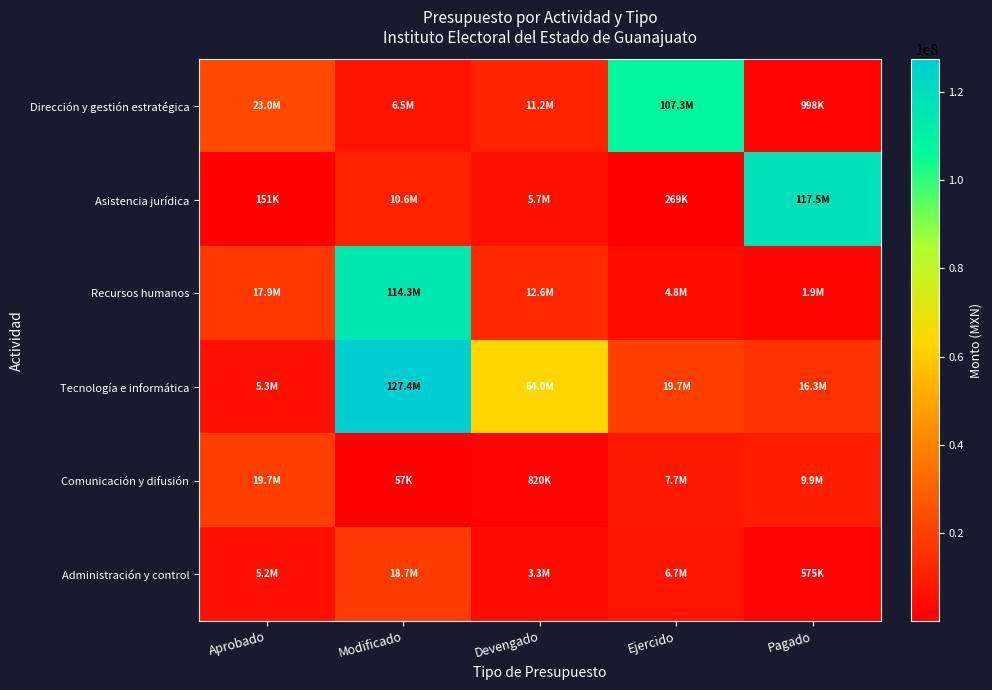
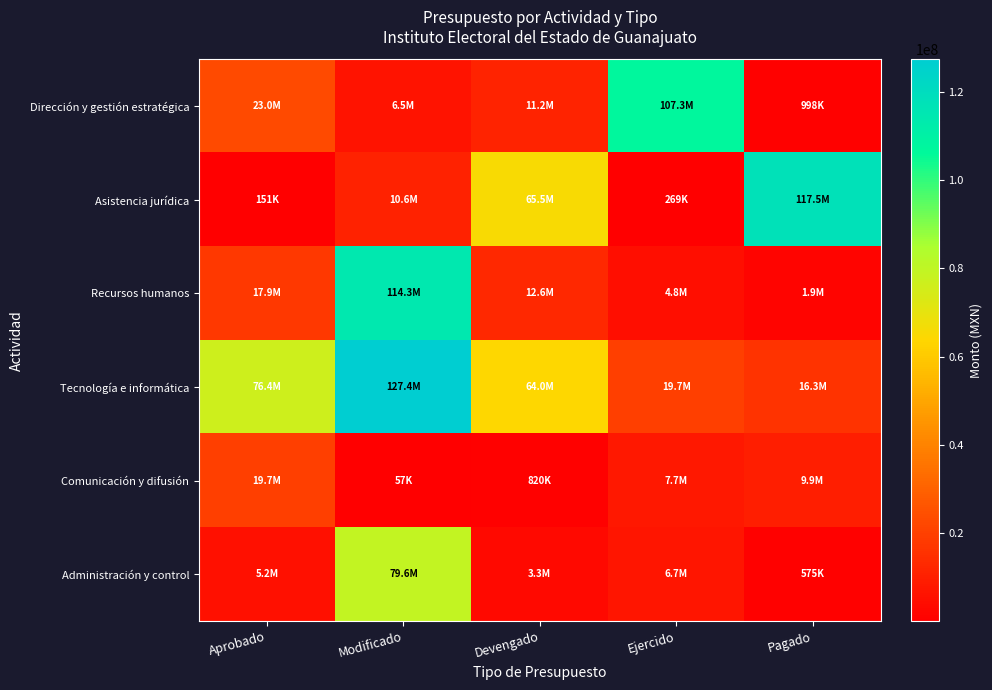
  {
    "Dirección y gestión estratégica": {
      "Aprobado": "23.0M",
      "Modificado": "6.5M",
      "Devengado": "11.2M",
      "Ejercido": "107.3M",
      "Pagado": "998K"
    },
    "Asistencia jurídica": {
      "Aprobado": "151K",
      "Modificado": "10.6M",
-     "Devengado": "5.7M",
+     "Devengado": "65.5M",
      "Ejercido": "269K",
      "Pagado": "117.5M"
    },
    "Recursos humanos": {
      "Aprobado": "17.9M",
      "Modificado": "114.3M",
      "Devengado": "12.6M",
      "Ejercido": "4.8M",
      "Pagado": "1.9M"
    },
    "Tecnología e informática": {
-     "Aprobado": "5.3M",
+     "Aprobado": "76.4M",
      "Modificado": "127.4M",
      "Devengado": "64.0M",
      "Ejercido": "19.7M",
      "Pagado": "16.3M"
    },
    "Comunicación y difusión": {
      "Aprobado": "19.7M",
      "Modificado": "57K",
      "Devengado": "820K",
      "Ejercido": "7.7M",
      "Pagado": "9.9M"
    },
    "Administración y control": {
      "Aprobado": "5.2M",
-     "Modificado": "18.7M",
+     "Modificado": "79.6M",
      "Devengado": "3.3M",
      "Ejercido": "6.7M",
      "Pagado": "575K"
    }
  }
